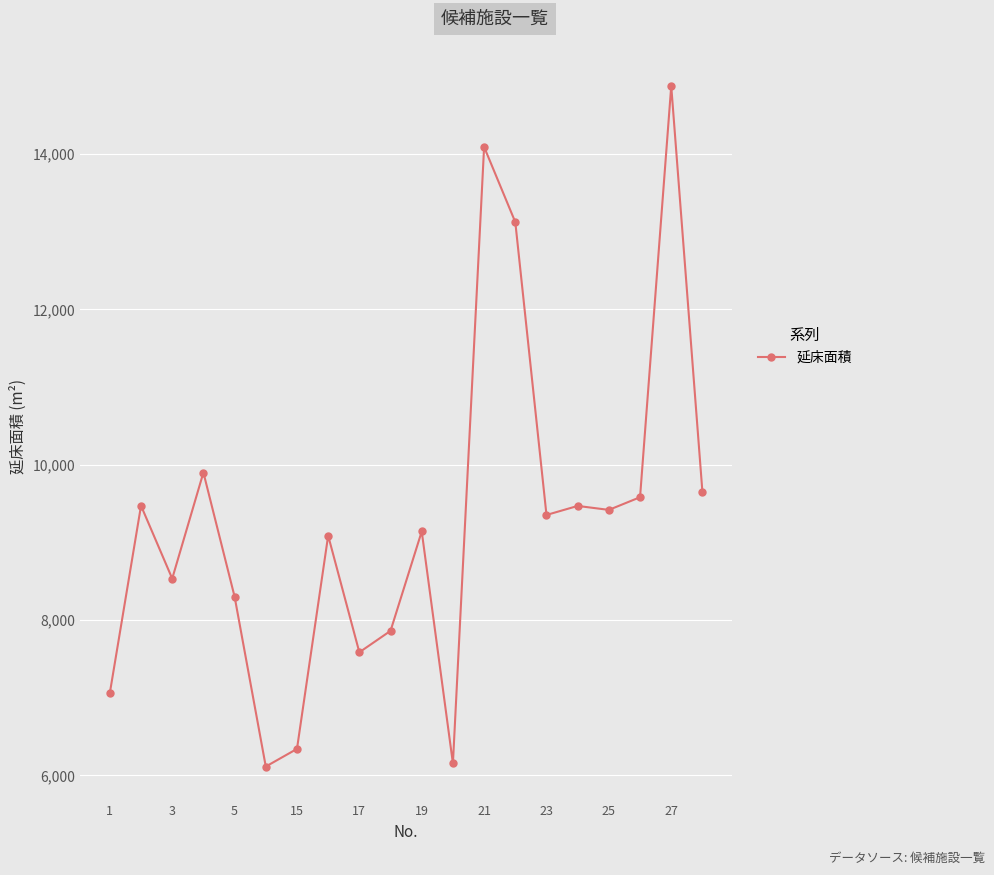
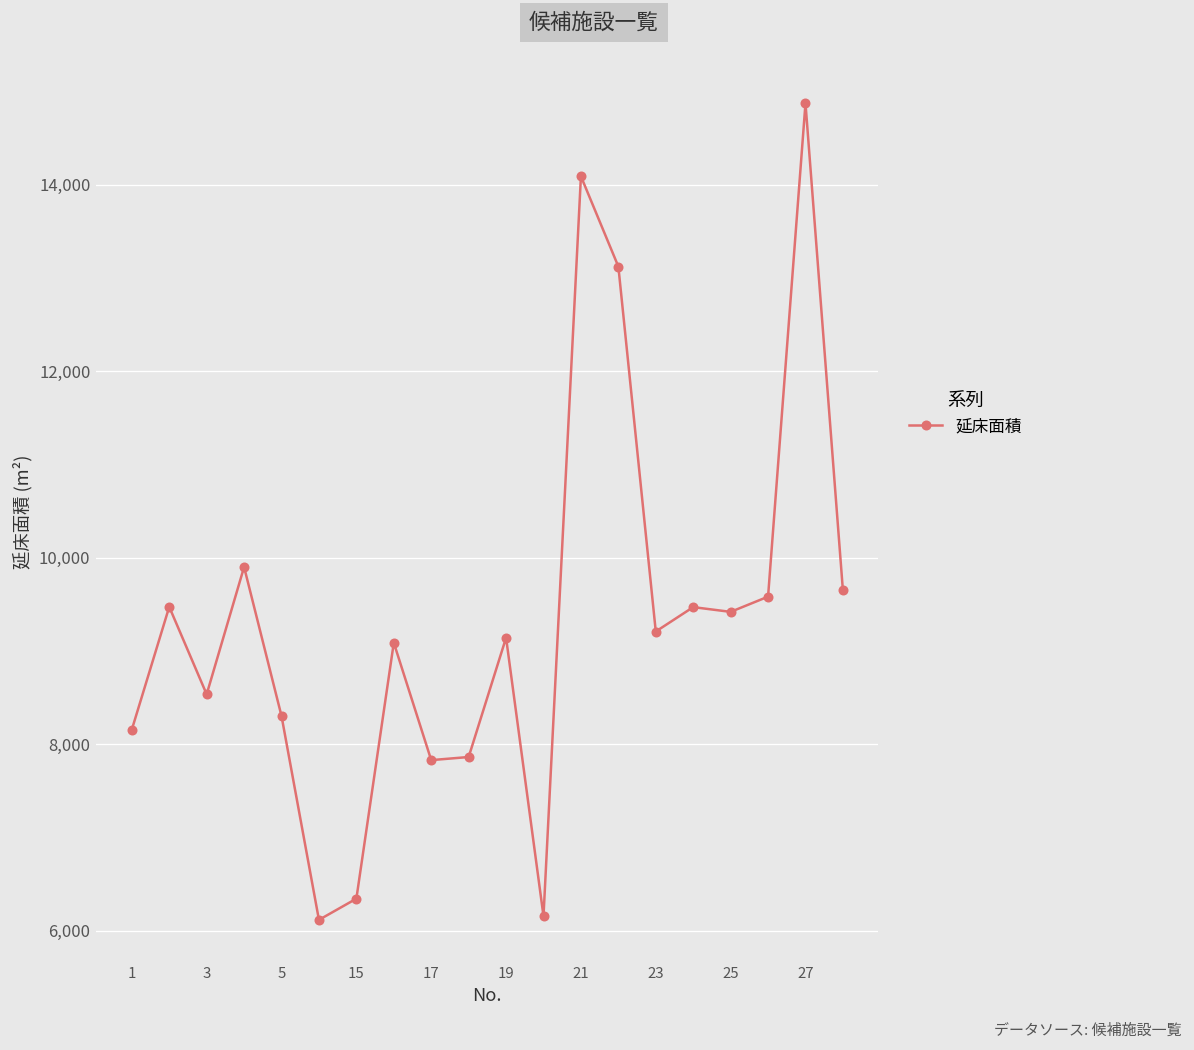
  {
-   "1": "7,100",
+   "1": "8,200",
    "3": "8,500",
    "5": "8,300",
    "15": "6,300",
-   "17": "7,600",
+   "17": "7,800",
    "19": "9,100",
    "21": "14,100",
-   "23": "9,400",
+   "23": "9,200",
    "25": "9,400",
    "27": "14,900"
  }
